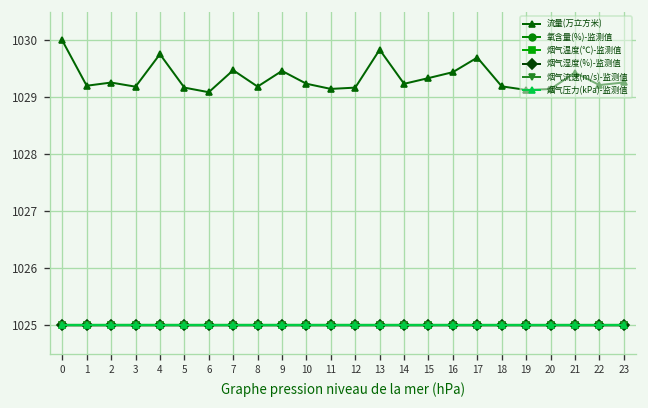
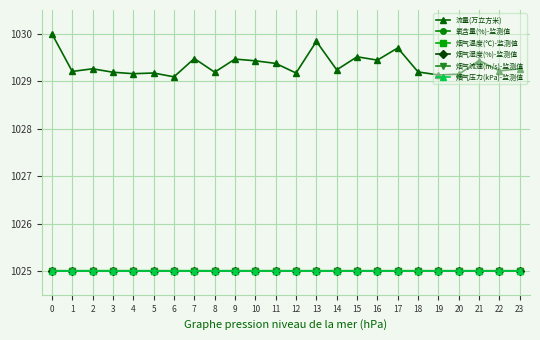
  {
    "流量(万立方米)": {
      "0": 1030.0,
      "1": 1029.2,
      "2": 1029.3,
      "3": 1029.2,
-     "4": 1029.8,
+     "4": 1029.2,
      "5": 1029.2,
      "6": 1029.1,
      "7": 1029.5,
      "8": 1029.2,
      "9": 1029.5,
-     "10": 1029.2,
-     "11": 1029.1,
+     "10": 1029.4,
+     "11": 1029.4,
      "12": 1029.2,
      "13": 1029.8,
      "14": 1029.2,
-     "15": 1029.3,
+     "15": 1029.5,
      "16": 1029.4,
      "17": 1029.7,
      "18": 1029.2
    },
    "烟气压力(kPa)-监测值": {
      "0": 1025.0,
      "1": 1025.0,
      "2": 1025.0,
      "3": 1025.0,
      "4": 1025.0,
      "5": 1025.0,
      "6": 1025.0,
      "7": 1025.0,
      "8": 1025.0,
      "9": 1025.0,
      "10": 1025.0,
      "11": 1025.0,
      "12": 1025.0,
      "13": 1025.0,
      "14": 1025.0,
      "15": 1025.0,
      "16": 1025.0,
      "17": 1025.0,
      "18": 1025.0,
      "19": 1025.0,
      "20": 1025.0,
      "21": 1025.0,
      "22": 1025.0,
      "23": 1025.0
    }
  }
